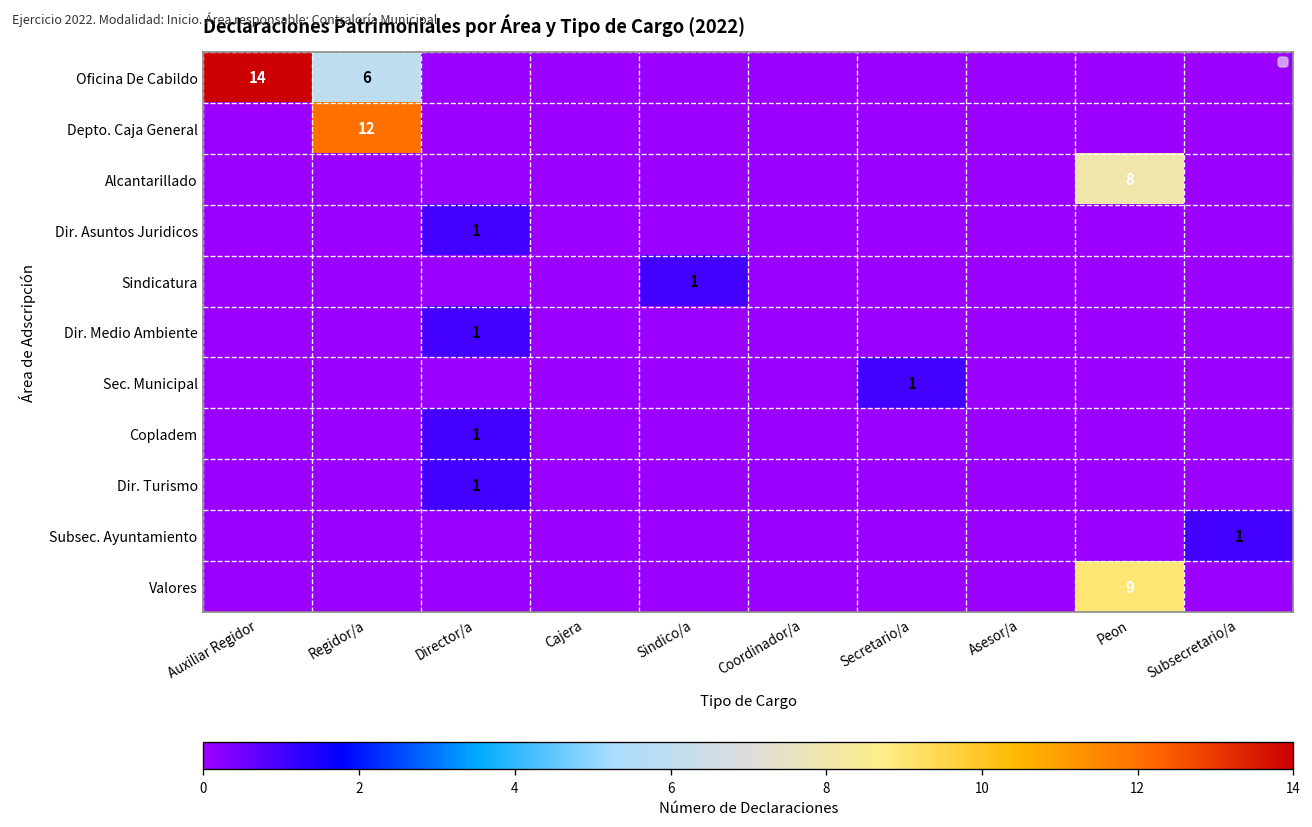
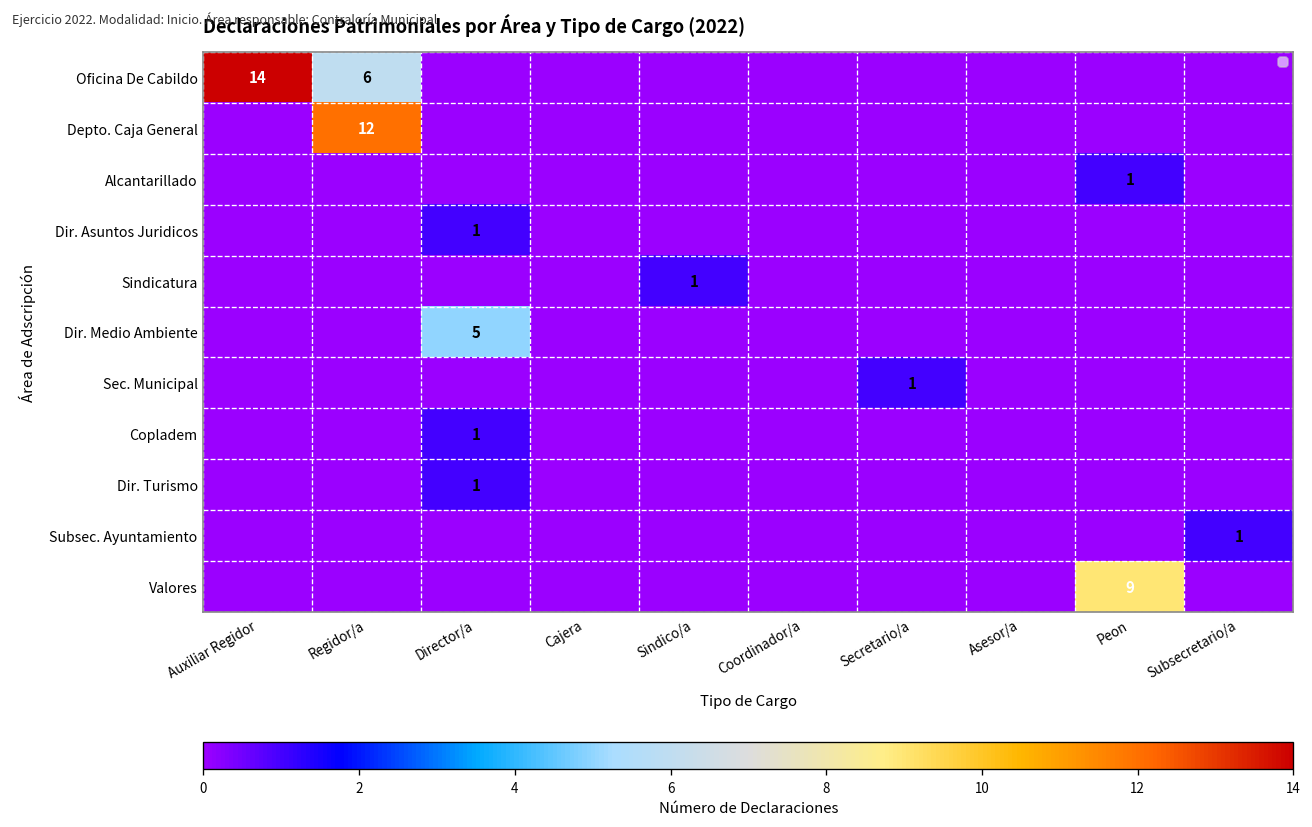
  {
    "Oficina De Cabildo": {
      "Auxiliar Regidor": 14,
      "Regidor/a": 6
    },
    "Depto. Caja General": {
      "Regidor/a": 12
    },
    "Alcantarillado": {
-     "Peon": 8
+     "Peon": 1
    },
    "Dir. Asuntos Juridicos": {
      "Director/a": 1
    },
    "Sindicatura": {
      "Sindico/a": 1
    },
    "Dir. Medio Ambiente": {
-     "Director/a": 1
+     "Director/a": 5
    },
    "Sec. Municipal": {
      "Secretario/a": 1
    },
    "Copladem": {
      "Director/a": 1
    },
    "Dir. Turismo": {
      "Director/a": 1
    },
    "Subsec. Ayuntamiento": {
      "Subsecretario/a": 1
    },
    "Valores": {
      "Peon": 9
    }
  }
